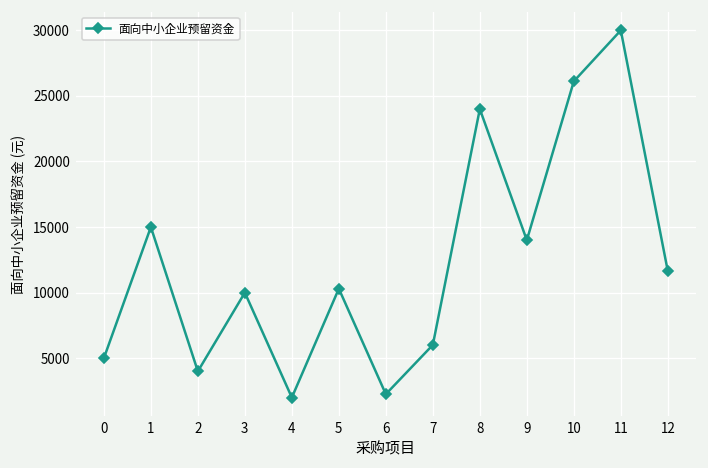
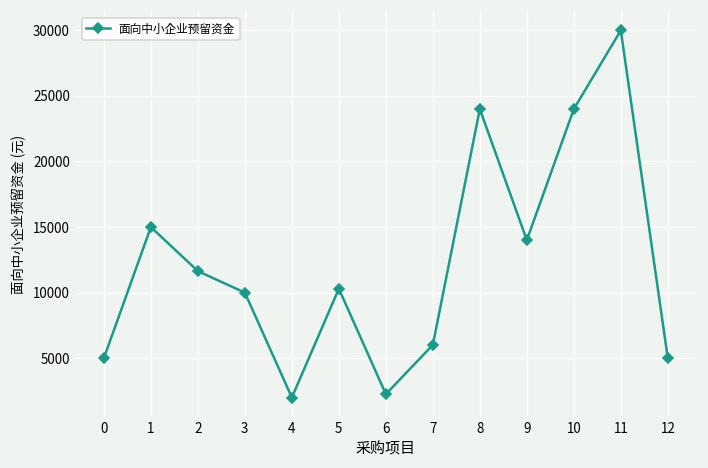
  {
    "0": 5000,
    "1": 15000,
-   "2": 4000,
+   "2": 11600,
    "3": 10000,
    "4": 2000,
    "5": 10300,
    "6": 2300,
    "7": 6000,
    "8": 24000,
    "9": 14000,
-   "10": 26100,
+   "10": 24000,
    "11": 30000,
-   "12": 11600
+   "12": 5000
  }
